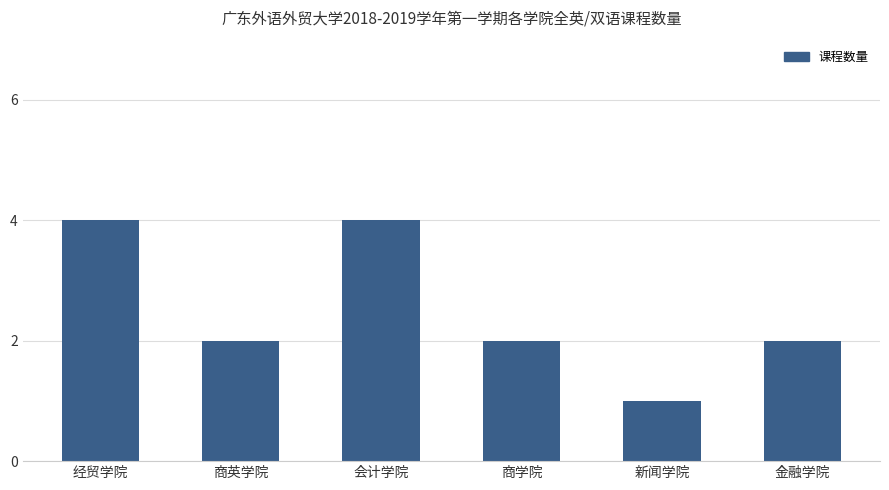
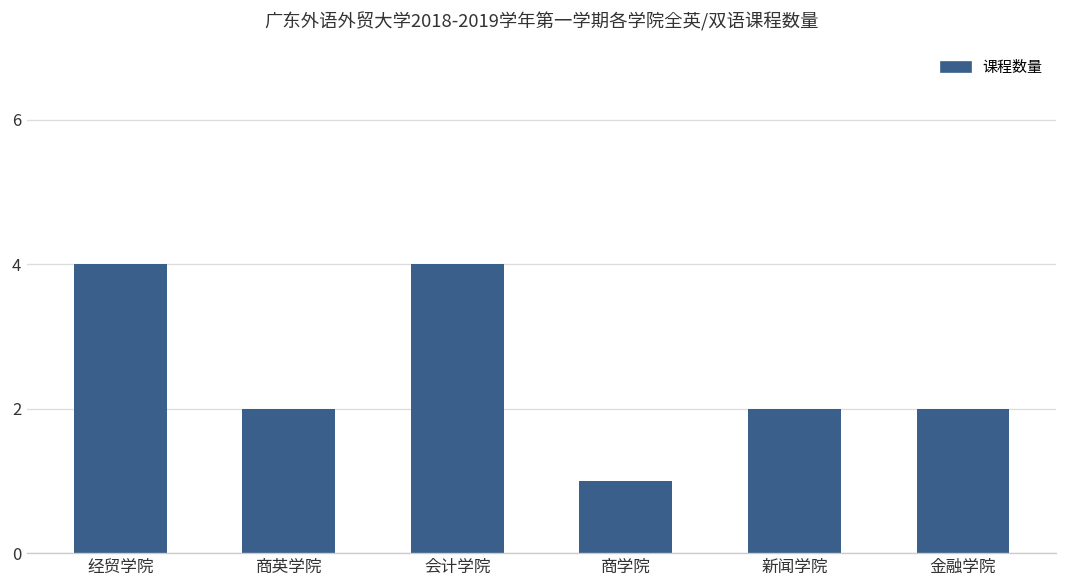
  {
    "经贸学院": 4,
    "商英学院": 2,
    "会计学院": 4,
-   "商学院": 2,
-   "新闻学院": 1,
+   "商学院": 1,
+   "新闻学院": 2,
    "金融学院": 2
  }
